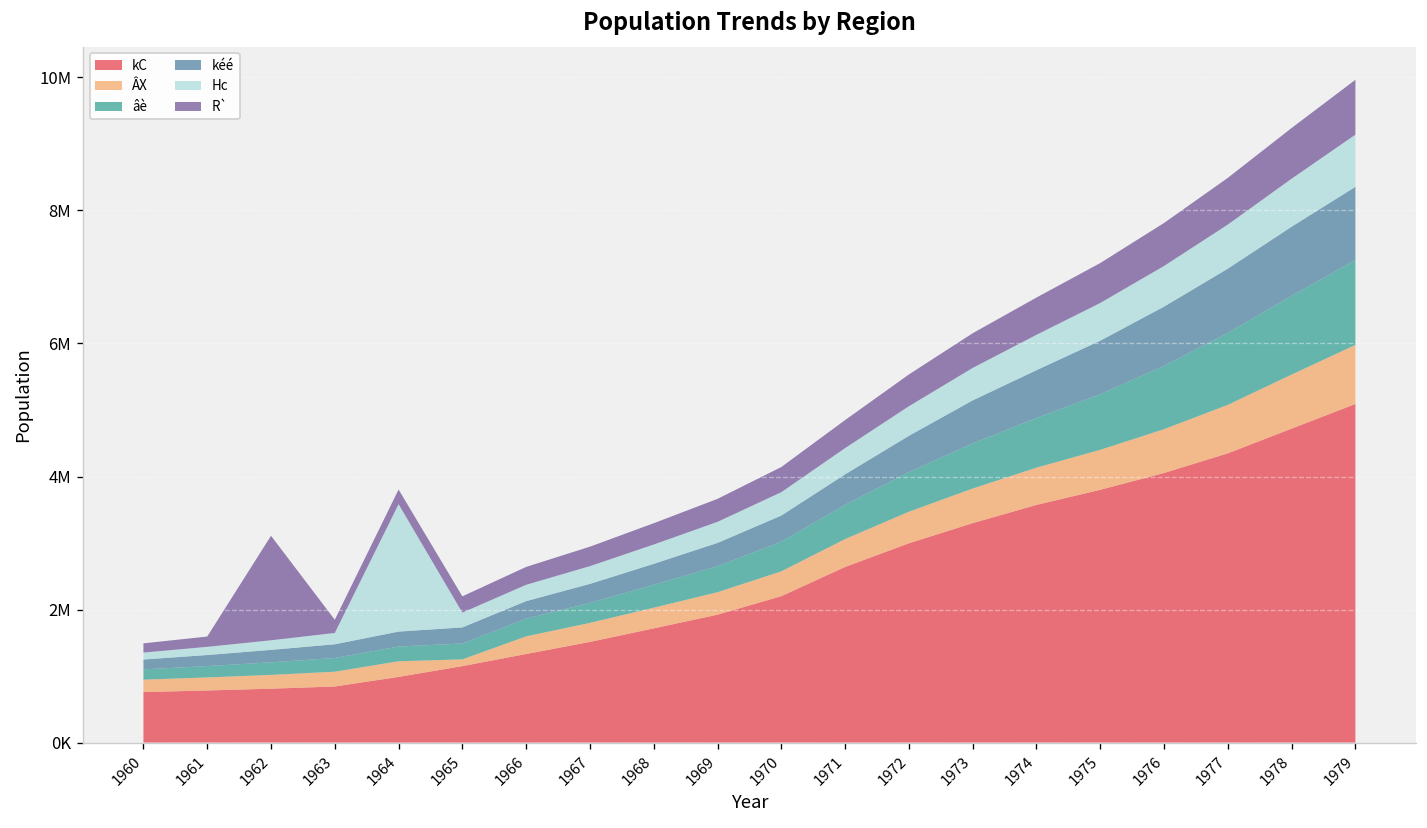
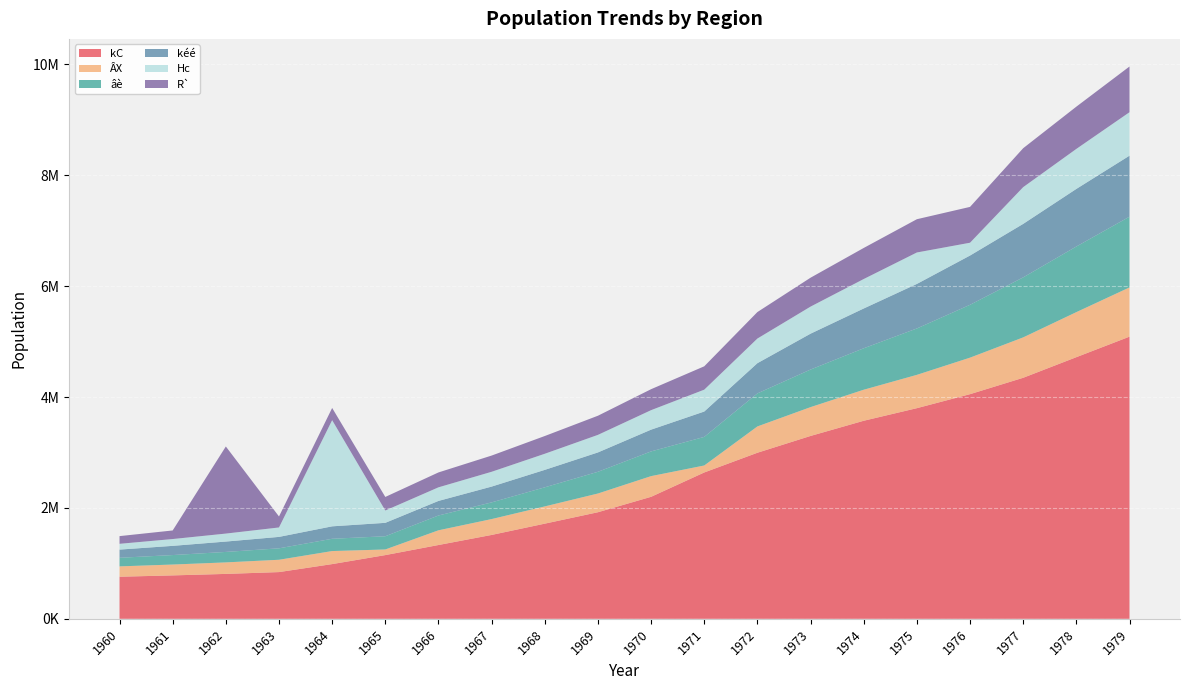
  {
    "kC": {
      "1960": 800000,
      "1961": 800000,
      "1962": 800000,
      "1963": 800000,
      "1964": 1000000,
      "1965": 1100000,
      "1966": 1300000,
      "1967": 1500000,
      "1968": 1700000,
      "1969": 1900000,
      "1970": 2200000,
      "1971": 2600000,
      "1972": 3000000,
      "1973": 3300000,
      "1974": 3600000,
      "1975": 3800000,
      "1976": 4100000,
      "1977": 4300000,
      "1978": 4700000,
      "1979": 5100000
    },
    "ÂX": {
      "1960": 200000,
      "1961": 200000,
      "1962": 200000,
      "1963": 200000,
      "1964": 200000,
      "1965": 100000,
      "1966": 300000,
      "1967": 300000,
      "1968": 300000,
      "1969": 300000,
      "1970": 400000,
-     "1971": 400000,
+     "1971": 100000,
      "1972": 500000,
      "1973": 500000,
      "1974": 600000,
      "1975": 600000,
      "1976": 700000,
      "1977": 700000,
      "1978": 800000,
      "1979": 900000
    },
    "Hc": {
      "1960": 100000,
      "1961": 100000,
      "1962": 100000,
      "1963": 200000,
      "1964": 1900000,
      "1965": 200000,
      "1966": 200000,
      "1967": 300000,
      "1968": 300000,
      "1969": 300000,
      "1970": 400000,
      "1971": 400000,
      "1972": 400000,
      "1973": 500000,
      "1974": 500000,
      "1975": 600000,
-     "1976": 600000,
+     "1976": 200000,
      "1977": 700000,
      "1978": 700000,
      "1979": 800000
    },
    "R`": {
      "1960": 100000,
      "1961": 200000,
      "1962": 1600000,
      "1963": 200000,
      "1964": 200000,
      "1965": 200000,
      "1966": 300000,
      "1967": 300000,
      "1968": 300000,
      "1969": 300000,
      "1970": 400000,
      "1971": 400000,
      "1972": 500000,
      "1973": 500000,
      "1974": 600000,
      "1975": 600000,
      "1976": 600000,
      "1977": 700000,
      "1978": 800000,
      "1979": 800000
    }
  }
